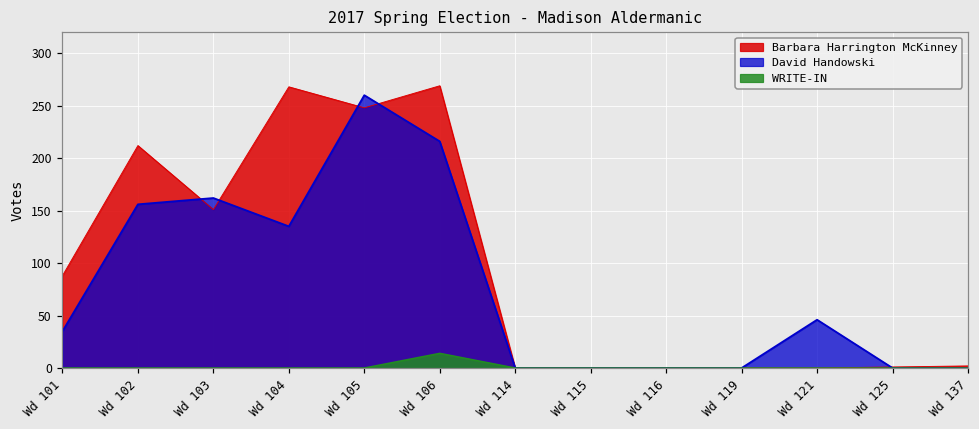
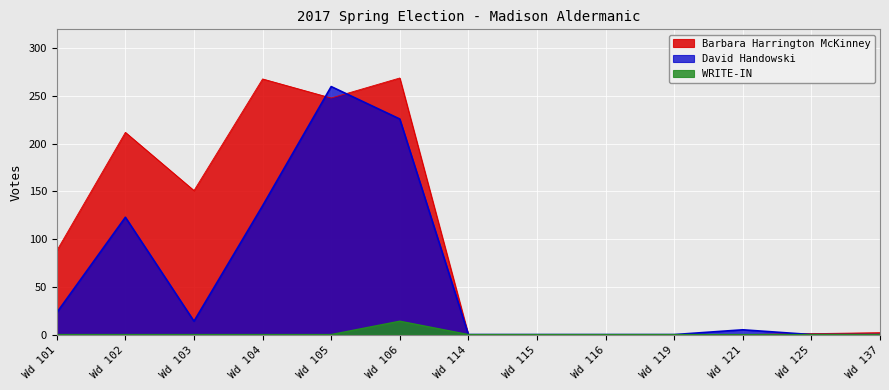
  {
    "Barbara Harrington McKinney": {
      "Wd 101": 90,
      "Wd 102": 210,
      "Wd 103": 150,
      "Wd 104": 270,
      "Wd 105": 250,
      "Wd 106": 270
    },
    "David Handowski": {
-     "Wd 101": 40,
-     "Wd 102": 160,
-     "Wd 103": 160,
+     "Wd 101": 20,
+     "Wd 102": 120,
+     "Wd 103": 10,
      "Wd 104": 140,
      "Wd 105": 260,
-     "Wd 106": 220,
-     "Wd 121": 50
+     "Wd 106": 230,
+     "Wd 121": 10
    },
    "WRITE-IN": {
      "Wd 101": 0,
      "Wd 102": 0,
      "Wd 103": 0,
      "Wd 104": 0,
      "Wd 105": 0,
      "Wd 106": 10
    }
  }
